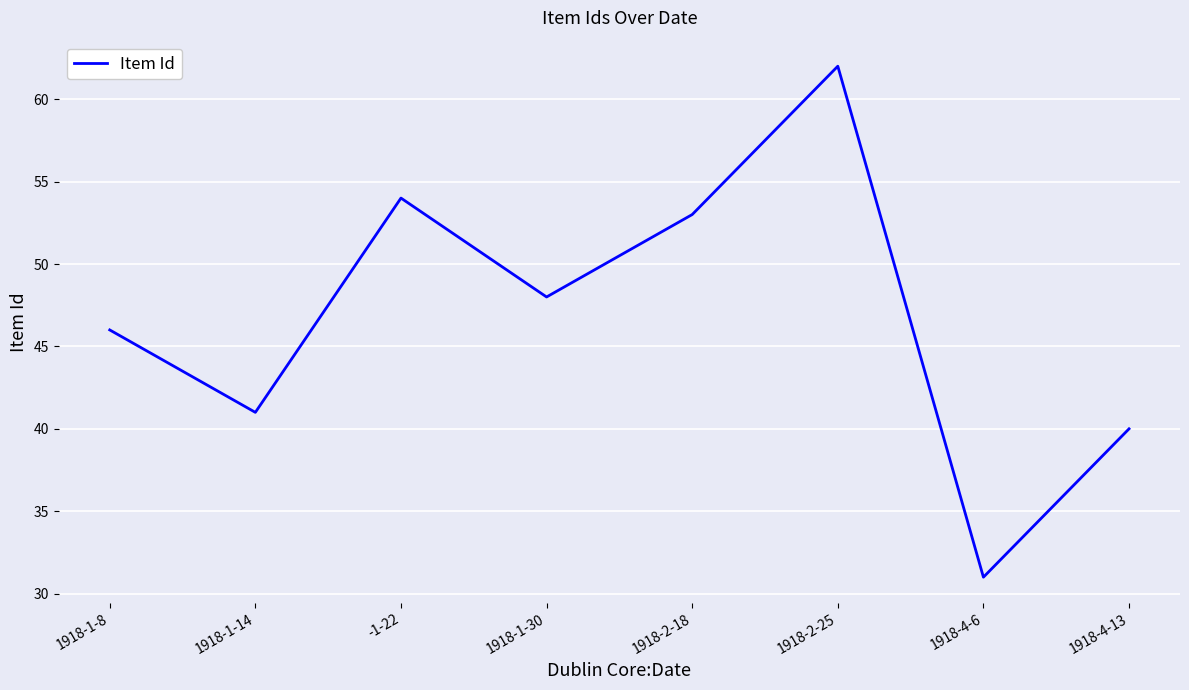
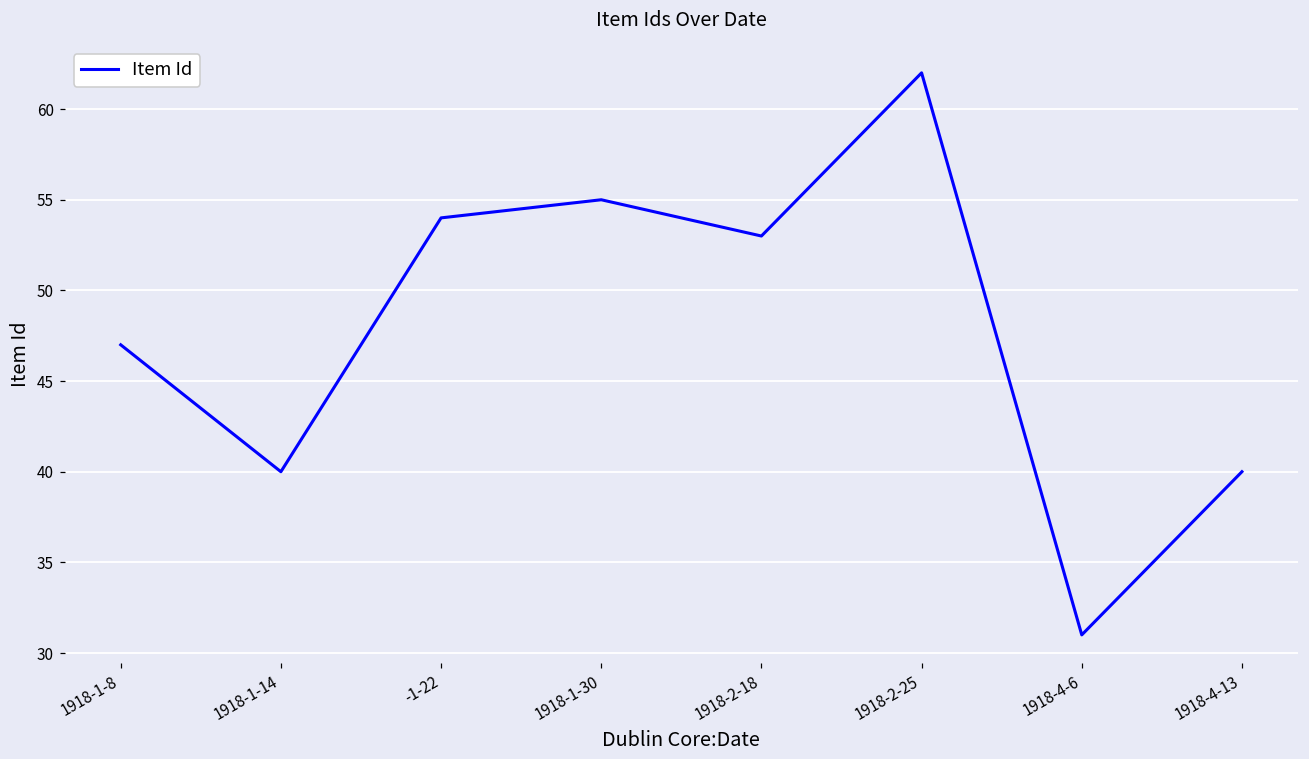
  {
-   "1918-1-8": 46,
-   "1918-1-14": 41,
+   "1918-1-8": 47,
+   "1918-1-14": 40,
    "-1-22": 54,
-   "1918-1-30": 48,
+   "1918-1-30": 55,
    "1918-2-18": 53,
    "1918-2-25": 62,
    "1918-4-6": 31,
    "1918-4-13": 40
  }
